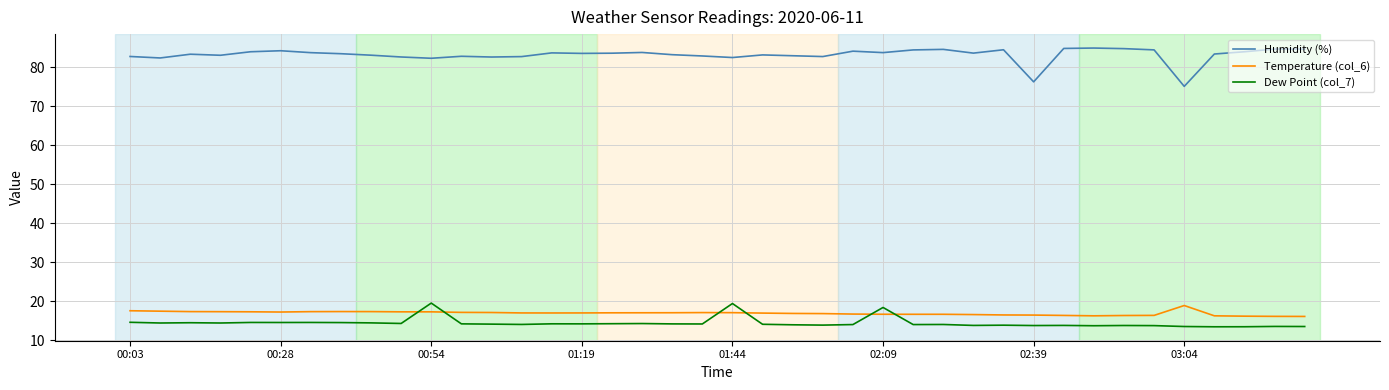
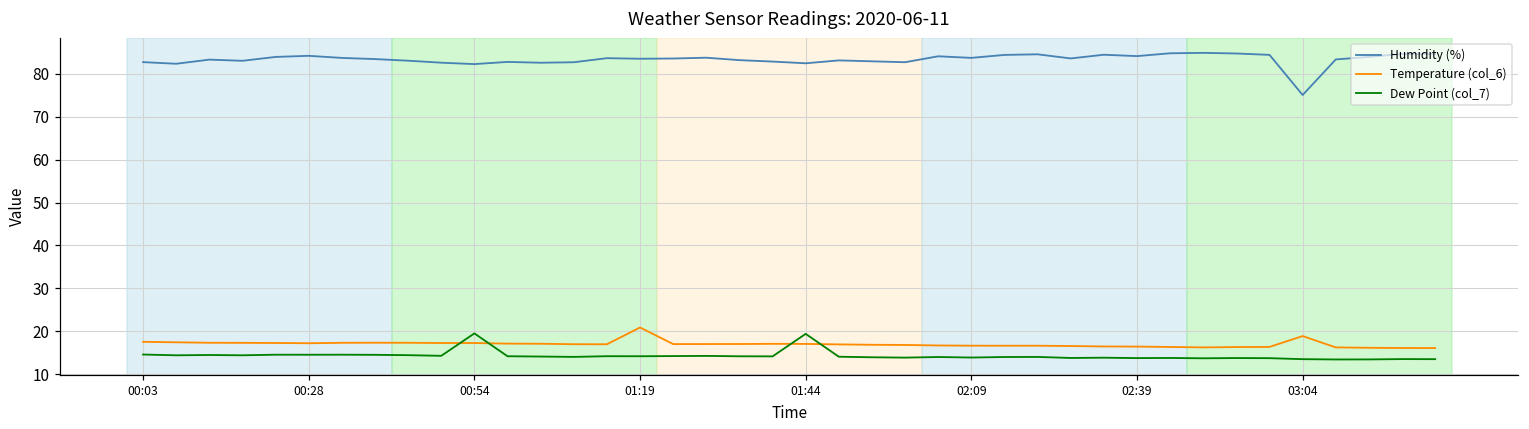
  {
    "Humidity (%)": {
      "00:03": 83,
      "00:28": 84,
      "00:54": 82,
      "01:19": 84,
      "01:44": 82,
      "02:09": 84,
-     "02:39": 76,
+     "02:39": 84,
      "03:04": 75
    },
    "Temperature (col_6)": {
      "00:03": 18,
      "00:28": 17,
      "00:54": 17,
-     "01:19": 17,
+     "01:19": 21,
      "01:44": 17,
      "02:09": 17,
      "02:39": 16,
      "03:04": 19
    },
    "Dew Point (col_7)": {
      "00:03": 15,
      "00:28": 15,
      "00:54": 20,
      "01:19": 14,
      "01:44": 19,
-     "02:09": 18,
+     "02:09": 14,
      "02:39": 14,
      "03:04": 14
    }
  }
